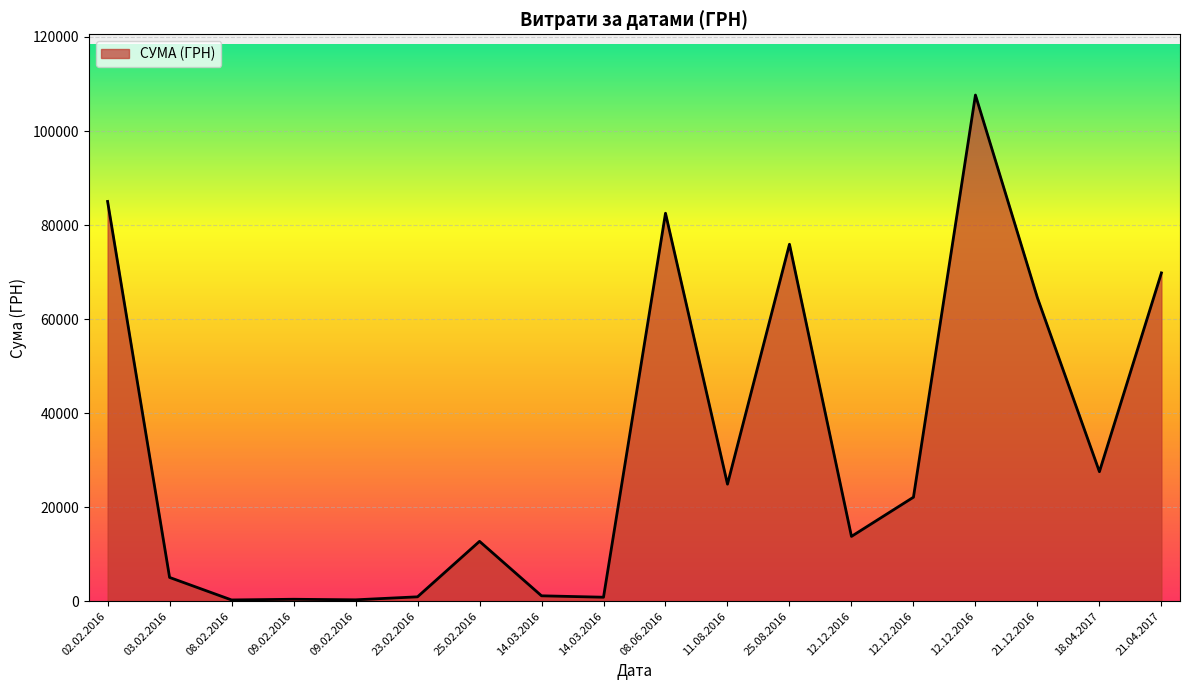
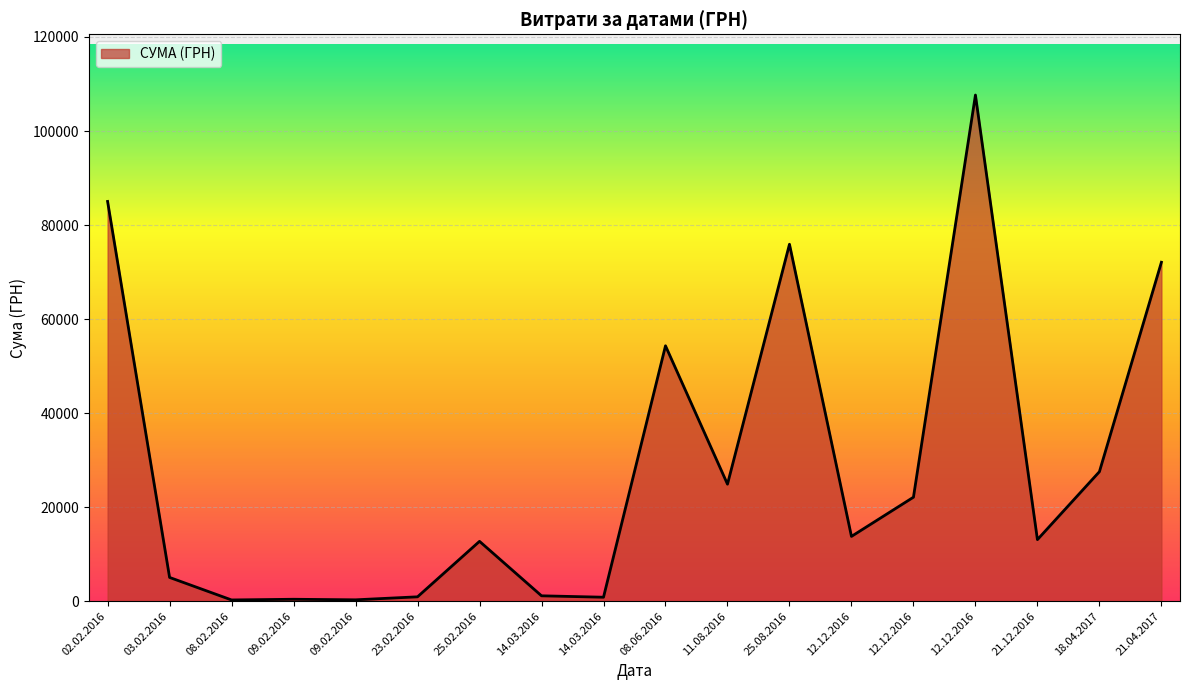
  {
    "02.02.2016": 85000,
    "03.02.2016": 5000,
    "08.02.2016": 0,
    "23.02.2016": 1000,
    "25.02.2016": 13000,
-   "08.06.2016": 83000,
+   "08.06.2016": 54000,
    "11.08.2016": 25000,
    "25.08.2016": 76000,
-   "21.12.2016": 65000,
+   "21.12.2016": 13000,
    "18.04.2017": 28000,
-   "21.04.2017": 70000
+   "21.04.2017": 72000
  }
